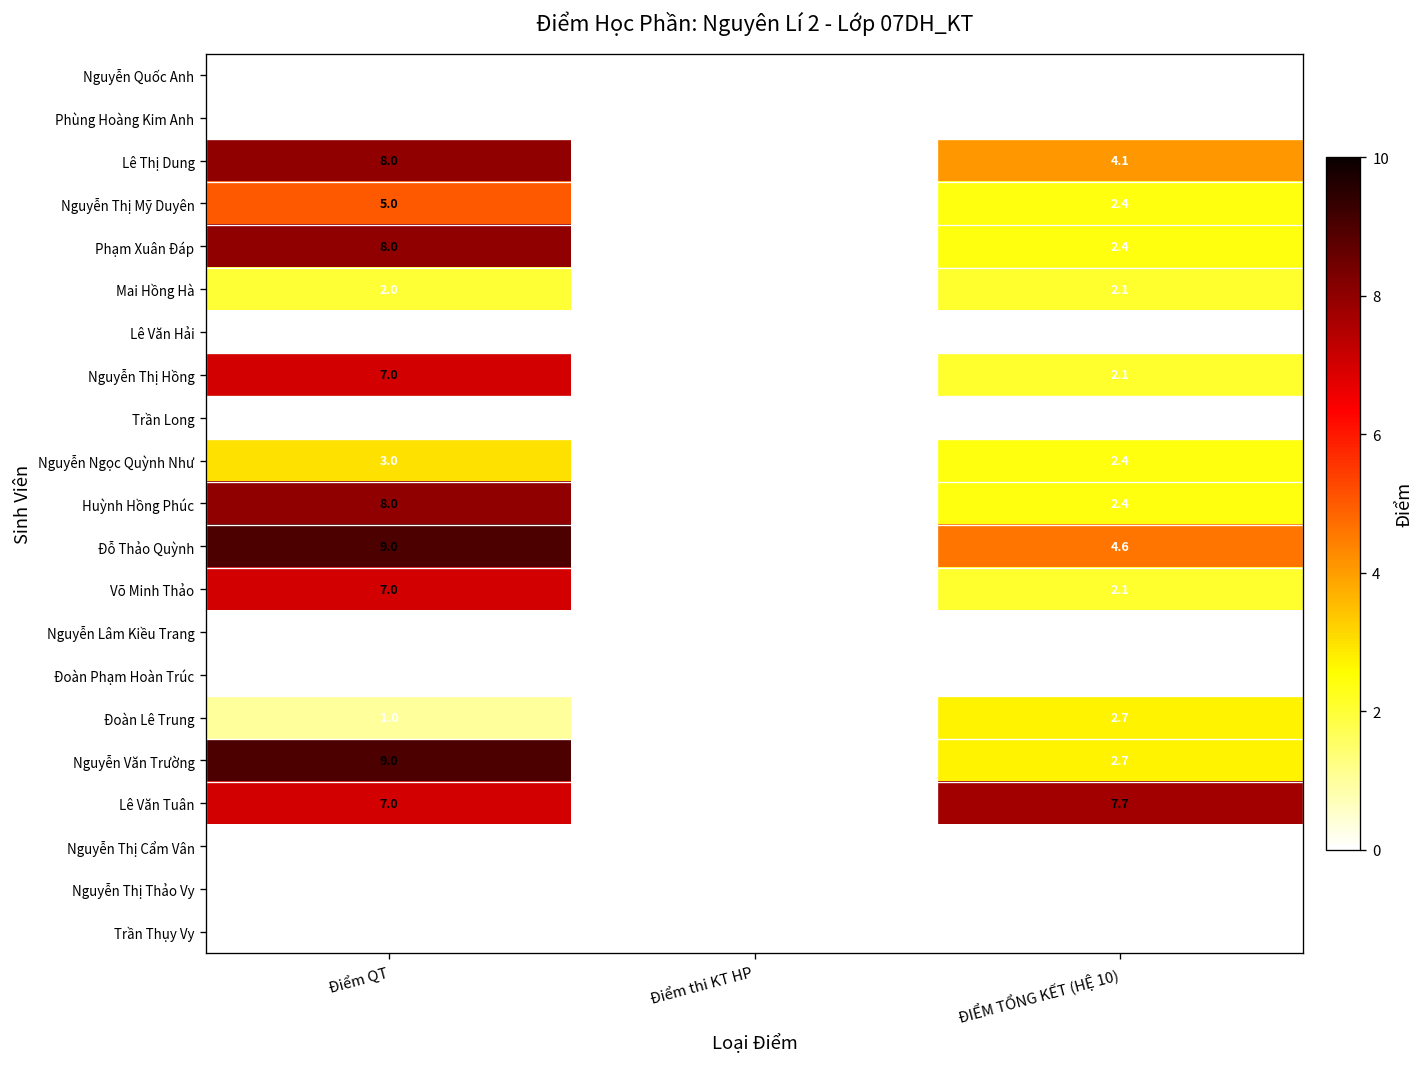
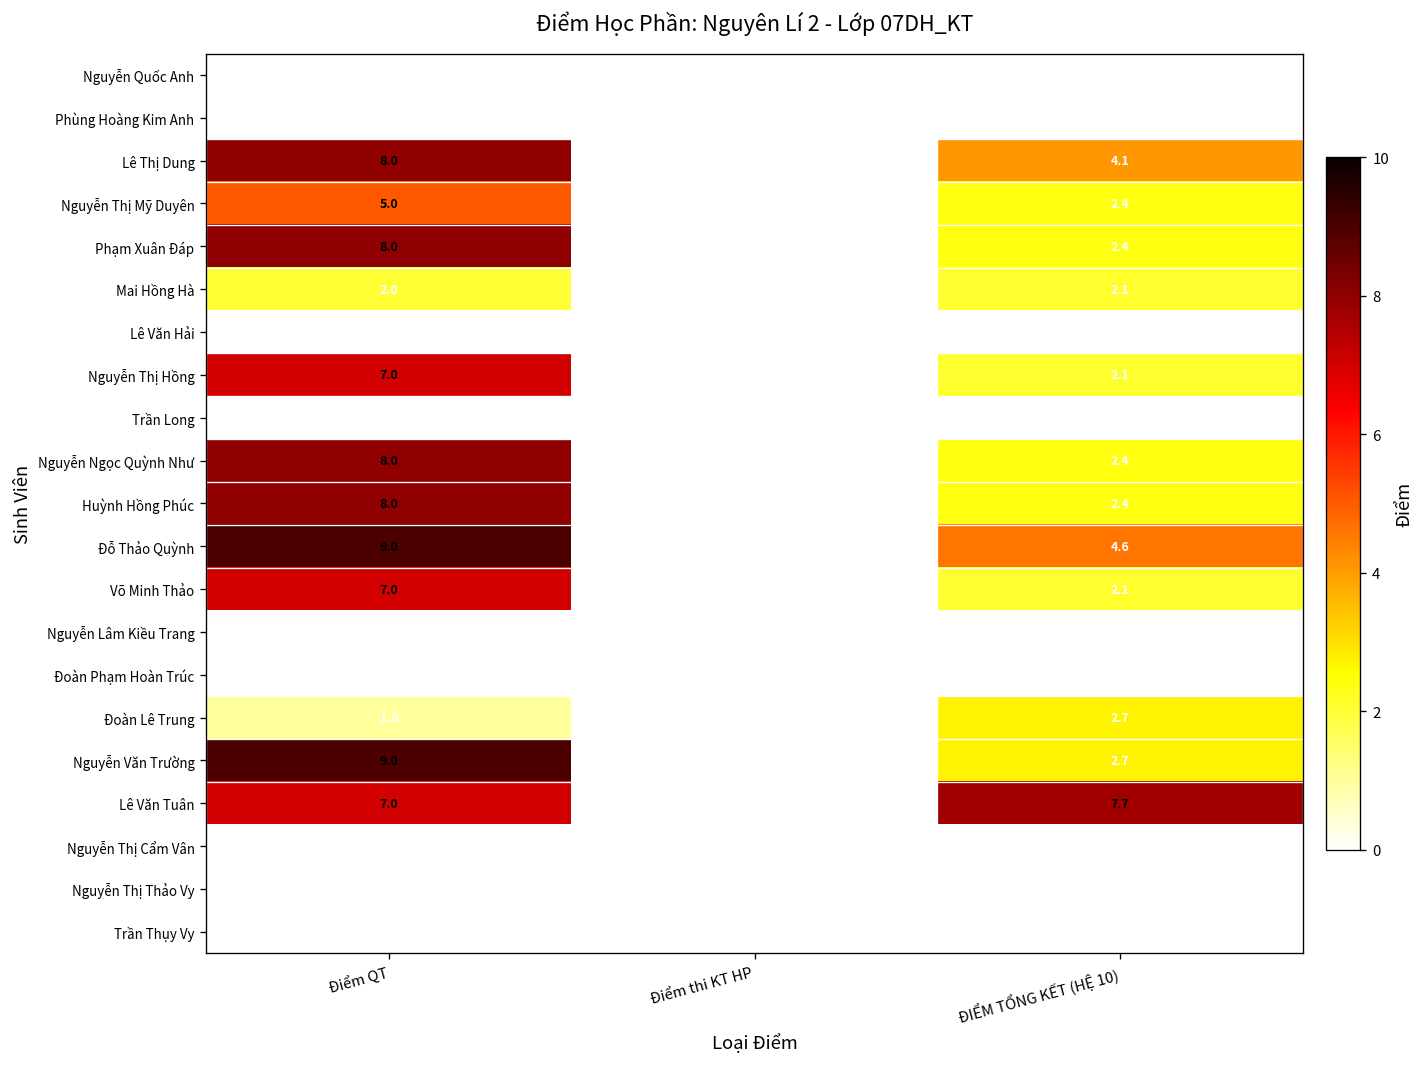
  {
    "Lê Thị Dung": {
      "Điểm QT": 8.0,
      "ĐIỂM TỔNG KẾT (HỆ 10)": 4.1
    },
    "Nguyễn Thị Mỹ Duyên": {
      "Điểm QT": 5.0,
      "ĐIỂM TỔNG KẾT (HỆ 10)": 2.4
    },
    "Phạm Xuân Đáp": {
      "Điểm QT": 8.0,
      "ĐIỂM TỔNG KẾT (HỆ 10)": 2.4
    },
    "Mai Hồng Hà": {
      "Điểm QT": 2.0,
      "ĐIỂM TỔNG KẾT (HỆ 10)": 2.1
    },
    "Nguyễn Thị Hồng": {
      "Điểm QT": 7.0,
      "ĐIỂM TỔNG KẾT (HỆ 10)": 2.1
    },
    "Nguyễn Ngọc Quỳnh Như": {
-     "Điểm QT": 3.0,
+     "Điểm QT": 8.0,
      "ĐIỂM TỔNG KẾT (HỆ 10)": 2.4
    },
    "Huỳnh Hồng Phúc": {
      "Điểm QT": 8.0,
      "ĐIỂM TỔNG KẾT (HỆ 10)": 2.4
    },
    "Đỗ Thảo Quỳnh": {
      "Điểm QT": 9.0,
      "ĐIỂM TỔNG KẾT (HỆ 10)": 4.6
    },
    "Võ Minh Thảo": {
      "Điểm QT": 7.0,
      "ĐIỂM TỔNG KẾT (HỆ 10)": 2.1
    },
    "Đoàn Lê Trung": {
      "Điểm QT": 1.0,
      "ĐIỂM TỔNG KẾT (HỆ 10)": 2.7
    },
    "Nguyễn Văn Trường": {
      "Điểm QT": 9.0,
      "ĐIỂM TỔNG KẾT (HỆ 10)": 2.7
    },
    "Lê Văn Tuân": {
      "Điểm QT": 7.0,
      "ĐIỂM TỔNG KẾT (HỆ 10)": 7.7
    }
  }
